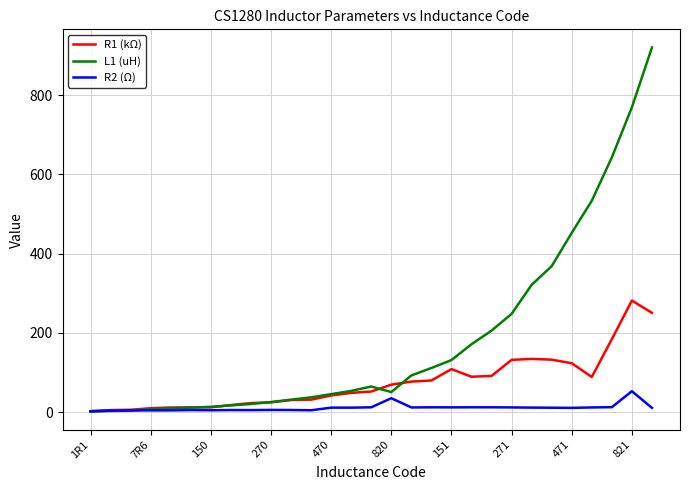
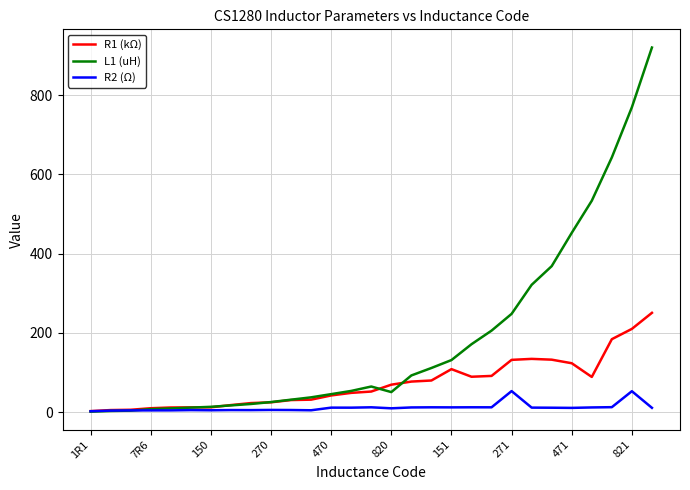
  {
    "R1 (kΩ)": {
      "820": 70,
      "151": 110,
      "271": 130,
      "471": 120,
-     "821": 280
+     "821": 210
    },
    "L1 (uH)": {
      "820": 50,
      "151": 130,
      "271": 250,
      "471": 450,
      "821": 770
    },
    "R2 (Ω)": {
      "150": 0,
      "270": 10,
      "470": 10,
-     "820": 30,
+     "820": 10,
      "151": 10,
-     "271": 10,
+     "271": 50,
      "471": 10,
      "821": 50
    }
  }
